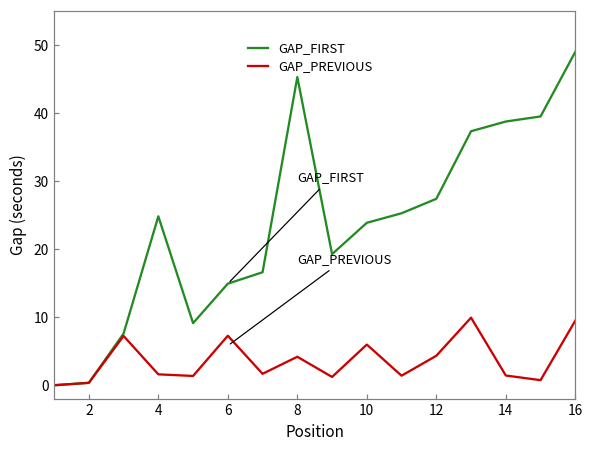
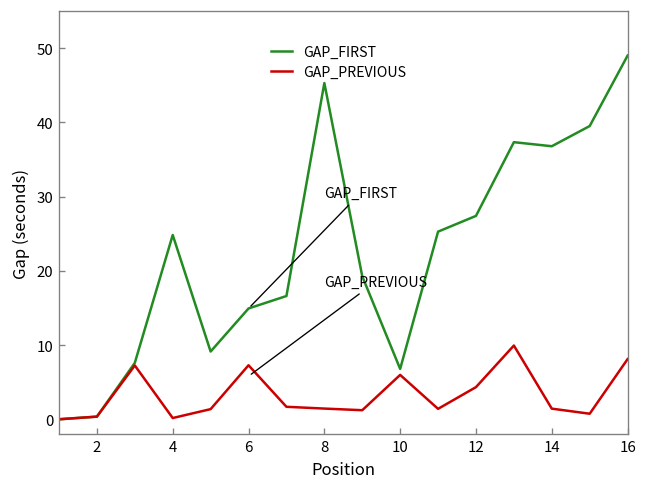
  {
    "GAP_FIRST": {
      "4": 25,
      "6": 15,
      "8": 45,
-     "10": 24,
+     "10": 7,
      "12": 27,
-     "14": 39,
+     "14": 37,
      "16": 49
    },
    "GAP_PREVIOUS": {
-     "4": 2,
+     "4": 0,
      "6": 7,
-     "8": 4,
+     "8": 1,
      "10": 6,
      "12": 4,
      "14": 1,
-     "16": 9
+     "16": 8
    }
  }
